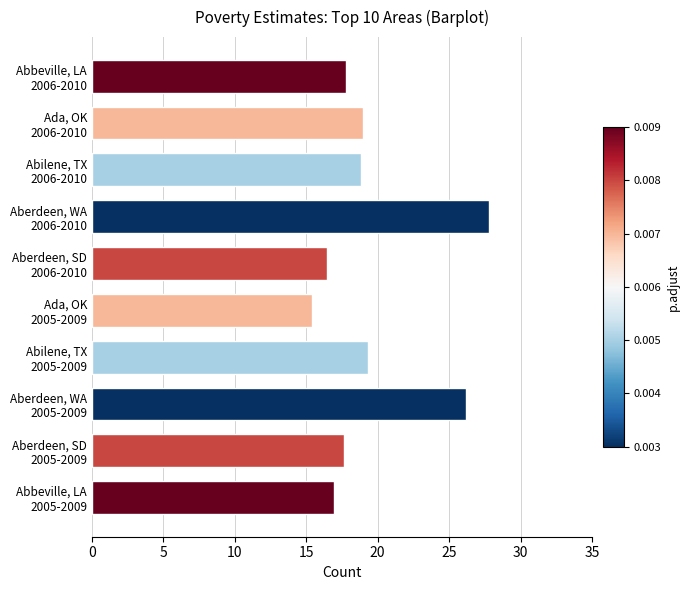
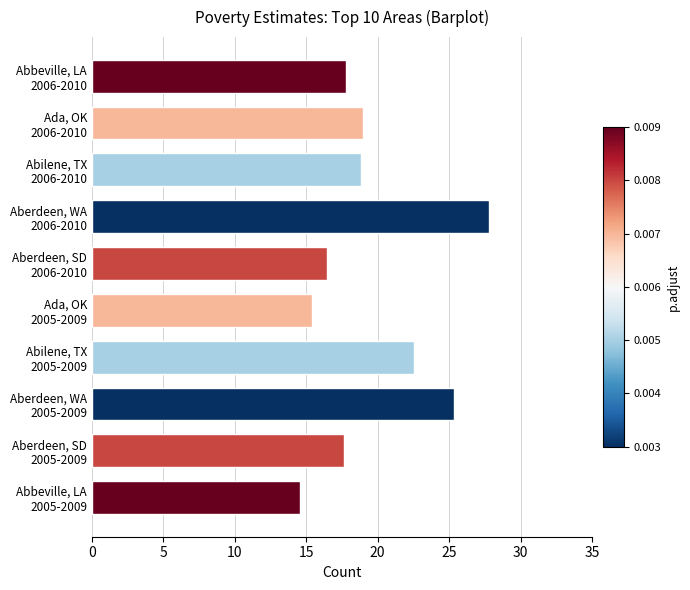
  {
    "Abbeville, LA 2006-2010": 17.8,
    "Ada, OK 2006-2010": 19.0,
    "Abilene, TX 2006-2010": 18.8,
    "Aberdeen, WA 2006-2010": 27.8,
    "Aberdeen, SD 2006-2010": 16.4,
    "Ada, OK 2005-2009": 15.4,
-   "Abilene, TX 2005-2009": 19.3,
-   "Aberdeen, WA 2005-2009": 26.2,
+   "Abilene, TX 2005-2009": 22.5,
+   "Aberdeen, WA 2005-2009": 25.3,
    "Aberdeen, SD 2005-2009": 17.7,
-   "Abbeville, LA 2005-2009": 16.9
+   "Abbeville, LA 2005-2009": 14.5
  }
